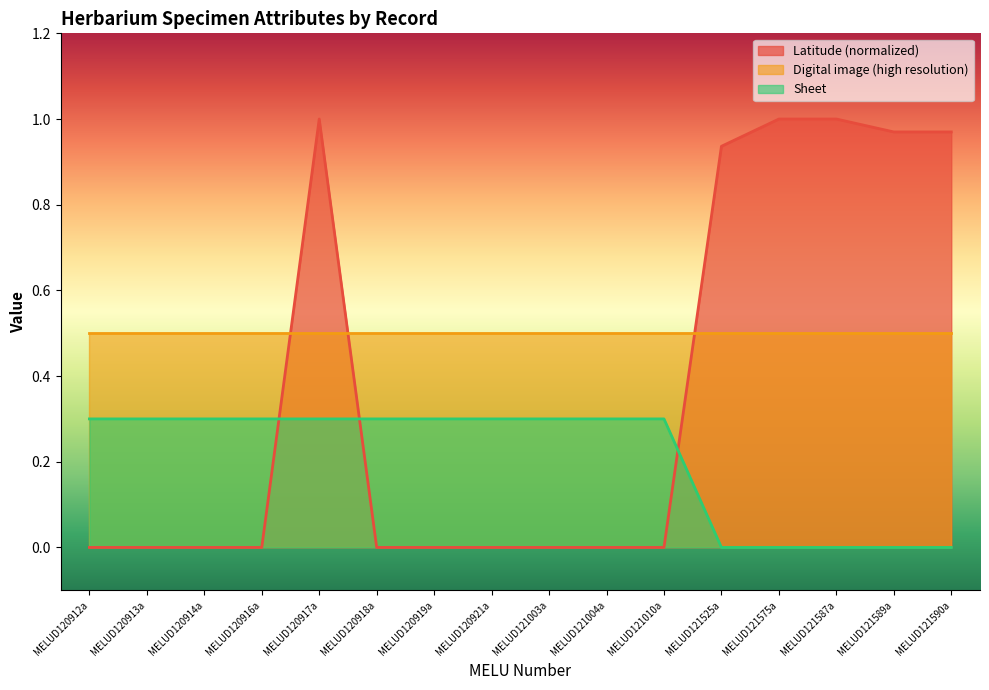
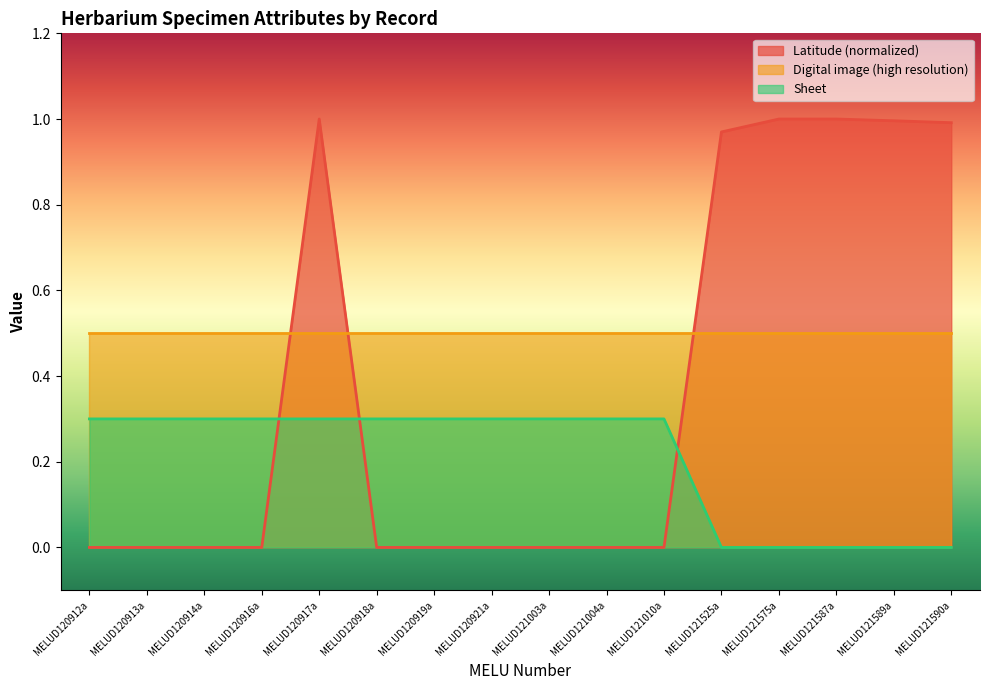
  {
    "Latitude (normalized)": {
      "MELUD120912a": 0.00,
      "MELUD120913a": 0.00,
      "MELUD120914a": 0.00,
      "MELUD120916a": 0.00,
      "MELUD120917a": 1.00,
      "MELUD120918a": 0.00,
      "MELUD120919a": 0.00,
      "MELUD120921a": 0.00,
      "MELUD121003a": 0.00,
      "MELUD121004a": 0.00,
      "MELUD121010a": 0.00,
-     "MELUD121525a": 0.94,
+     "MELUD121525a": 0.97,
      "MELUD121575a": 1.00,
      "MELUD121587a": 1.00,
-     "MELUD121589a": 0.97,
-     "MELUD121590a": 0.97
+     "MELUD121589a": 1.00,
+     "MELUD121590a": 0.99
    },
    "Digital image (high resolution)": {
      "MELUD120912a": 0.50,
      "MELUD120913a": 0.50,
      "MELUD120914a": 0.50,
      "MELUD120916a": 0.50,
      "MELUD120917a": 0.50,
      "MELUD120918a": 0.50,
      "MELUD120919a": 0.50,
      "MELUD120921a": 0.50,
      "MELUD121003a": 0.50,
      "MELUD121004a": 0.50,
      "MELUD121010a": 0.50,
      "MELUD121525a": 0.50,
      "MELUD121575a": 0.50,
      "MELUD121587a": 0.50,
      "MELUD121589a": 0.50,
      "MELUD121590a": 0.50
    },
    "Sheet": {
      "MELUD120912a": 0.30,
      "MELUD120913a": 0.30,
      "MELUD120914a": 0.30,
      "MELUD120916a": 0.30,
      "MELUD120917a": 0.30,
      "MELUD120918a": 0.30,
      "MELUD120919a": 0.30,
      "MELUD120921a": 0.30,
      "MELUD121003a": 0.30,
      "MELUD121004a": 0.30,
      "MELUD121010a": 0.30,
      "MELUD121525a": 0.00,
      "MELUD121575a": 0.00,
      "MELUD121587a": 0.00,
      "MELUD121589a": 0.00,
      "MELUD121590a": 0.00
    }
  }
